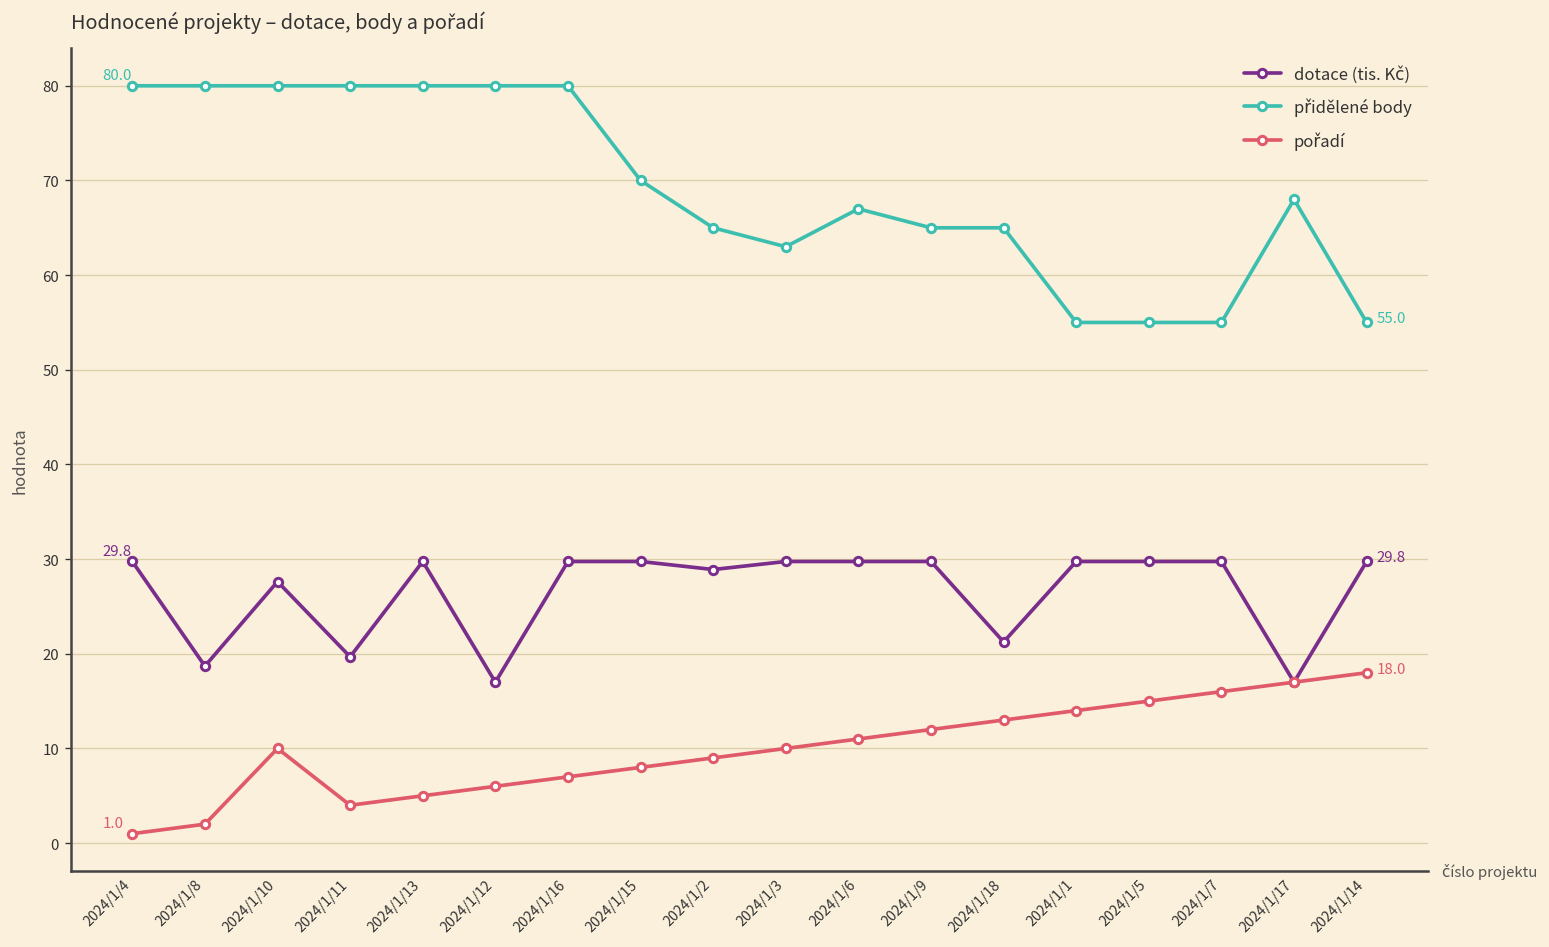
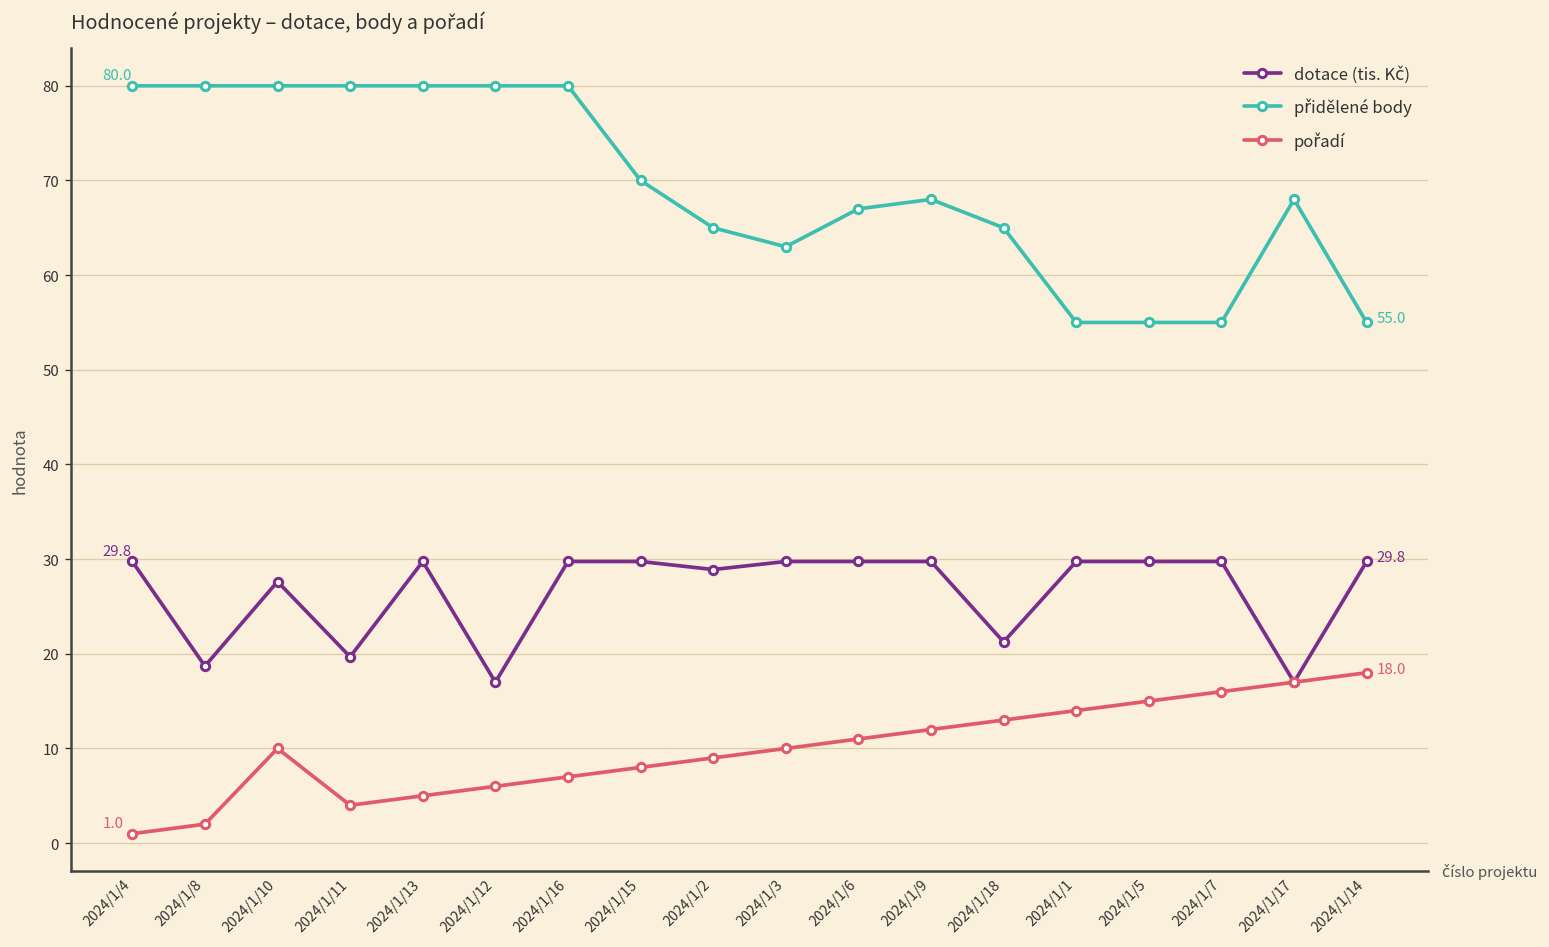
  {
    "dotace (tis. Kč)": {
      "2024/1/4": 29.8,
      "2024/1/14": 29.8
    },
    "přidělené body": {
      "2024/1/8": 80,
      "2024/1/10": 80,
      "2024/1/11": 80,
      "2024/1/13": 80,
      "2024/1/12": 80,
      "2024/1/16": 80,
      "2024/1/15": 70,
      "2024/1/2": 65,
      "2024/1/3": 63,
      "2024/1/6": 67,
-     "2024/1/9": 65,
+     "2024/1/9": 68,
      "2024/1/18": 65,
      "2024/1/1": 55,
      "2024/1/5": 55,
      "2024/1/7": 55,
      "2024/1/17": 68
    },
    "pořadí": {
      "2024/1/4": 1.0,
      "2024/1/14": 18.0
    }
  }
